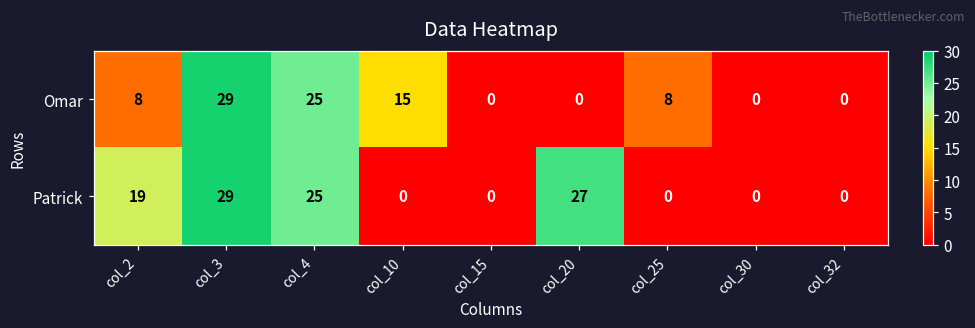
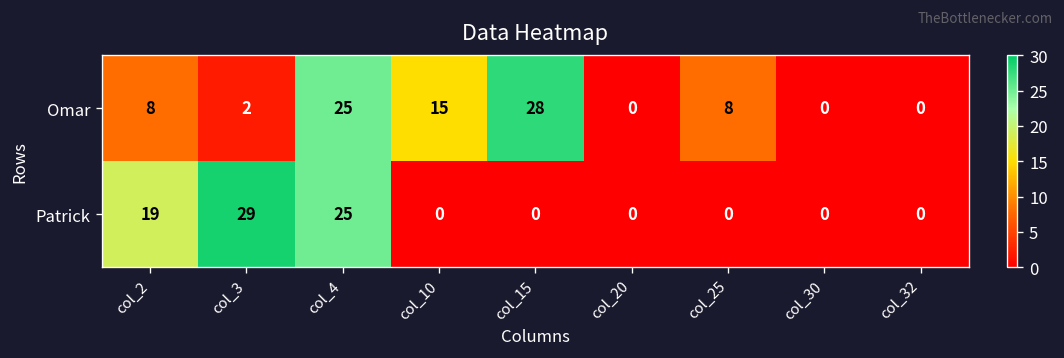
  {
    "Omar": {
      "col_2": 8,
-     "col_3": 29,
+     "col_3": 2,
      "col_4": 25,
      "col_10": 15,
-     "col_15": 0,
+     "col_15": 28,
      "col_20": 0,
      "col_25": 8,
      "col_30": 0,
      "col_32": 0
    },
    "Patrick": {
      "col_2": 19,
      "col_3": 29,
      "col_4": 25,
      "col_10": 0,
      "col_15": 0,
-     "col_20": 27,
+     "col_20": 0,
      "col_25": 0,
      "col_30": 0,
      "col_32": 0
    }
  }
